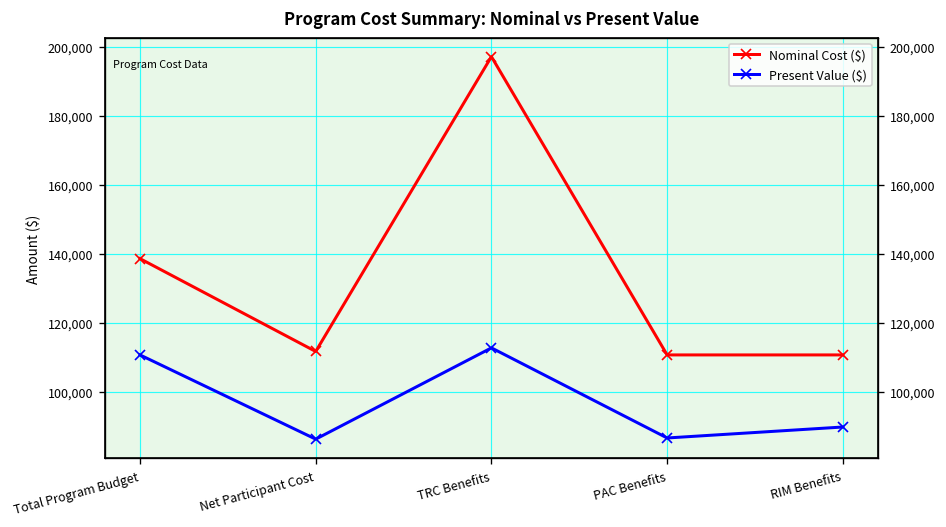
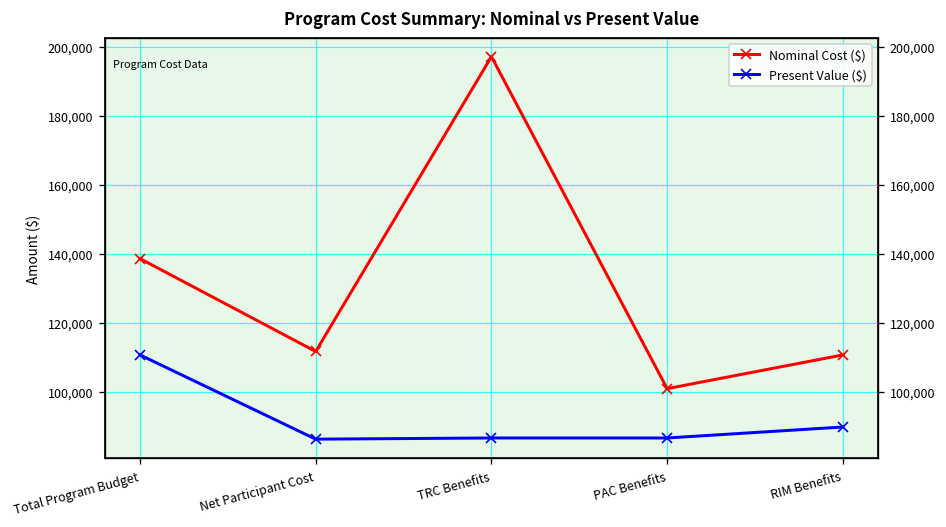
  {
    "Nominal Cost ($)": {
      "Total Program Budget": "139,000",
      "Net Participant Cost": "112,000",
      "TRC Benefits": "197,000",
-     "PAC Benefits": "111,000",
+     "PAC Benefits": "101,000",
      "RIM Benefits": "111,000"
    },
    "Present Value ($)": {
      "Total Program Budget": "111,000",
      "Net Participant Cost": "86,000",
-     "TRC Benefits": "113,000",
+     "TRC Benefits": "87,000",
      "PAC Benefits": "87,000",
      "RIM Benefits": "90,000"
    }
  }
